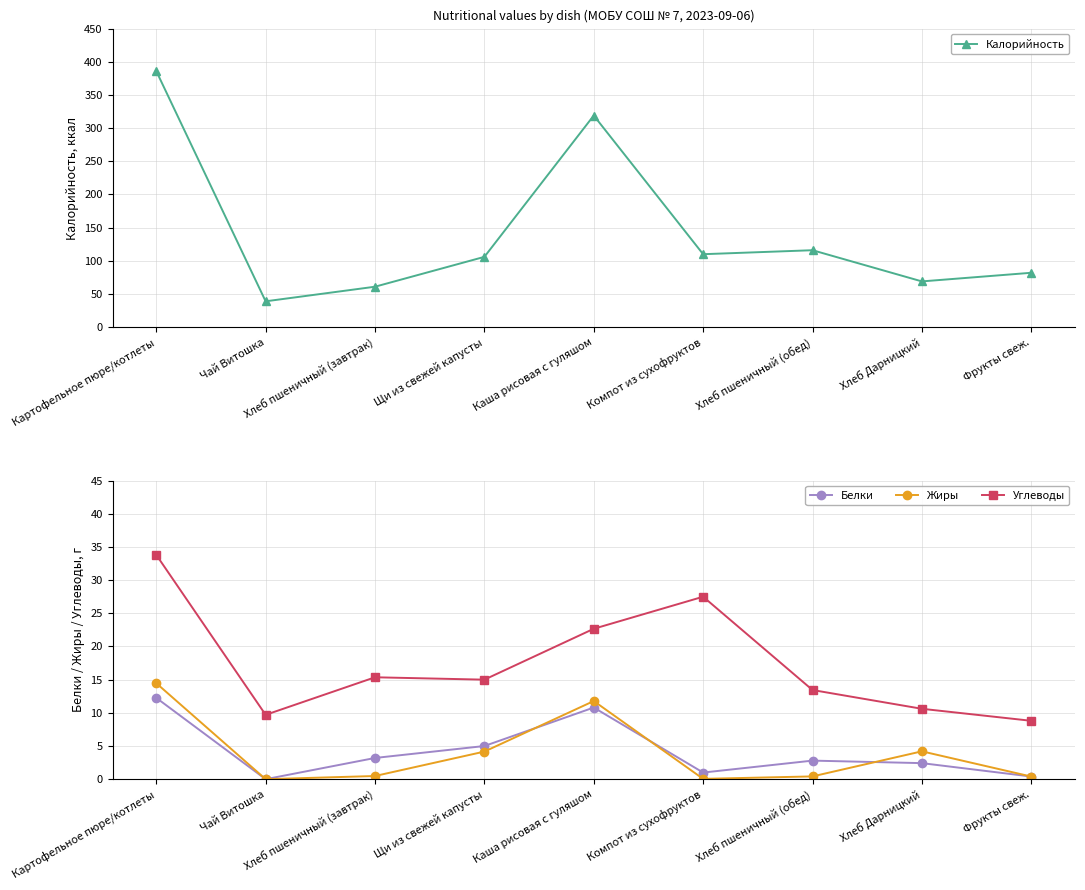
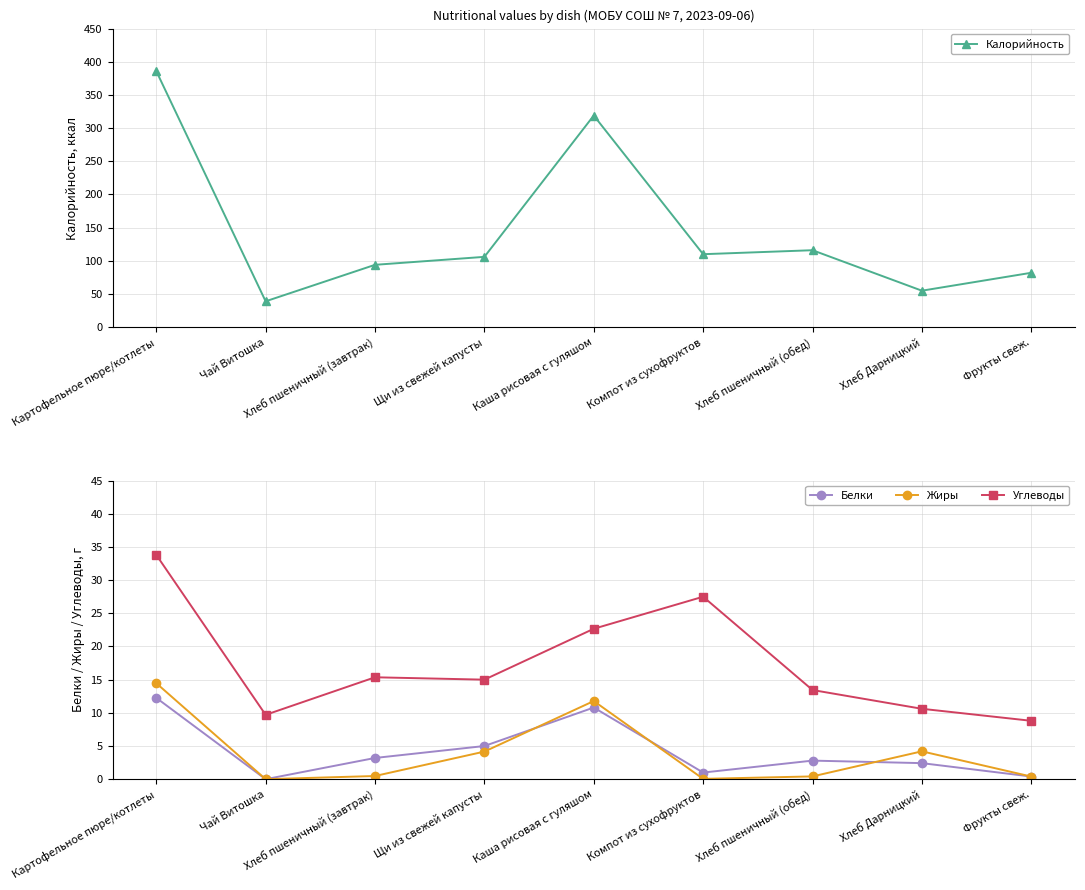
  {
    "Nutritional values by dish (МОБУ СОШ № 7, 2023-09-06)": {
      "Картофельное пюре/котлеты": 390,
      "Чай Витошка": 40,
-     "Хлеб пшеничный (завтрак)": 60,
+     "Хлеб пшеничный (завтрак)": 90,
      "Щи из свежей капусты": 110,
      "Каша рисовая с гуляшом": 320,
      "Компот из сухофруктов": 110,
      "Хлеб пшеничный (обед)": 120,
-     "Хлеб Дарницкий": 70,
+     "Хлеб Дарницкий": 60,
      "Фрукты свеж.": 80
    }
  }
